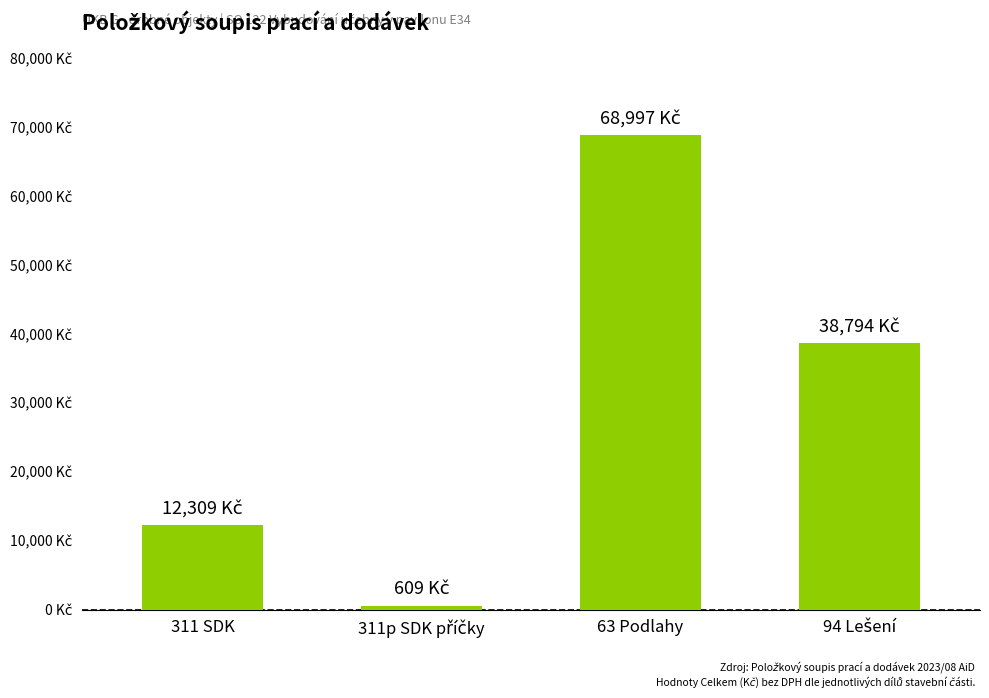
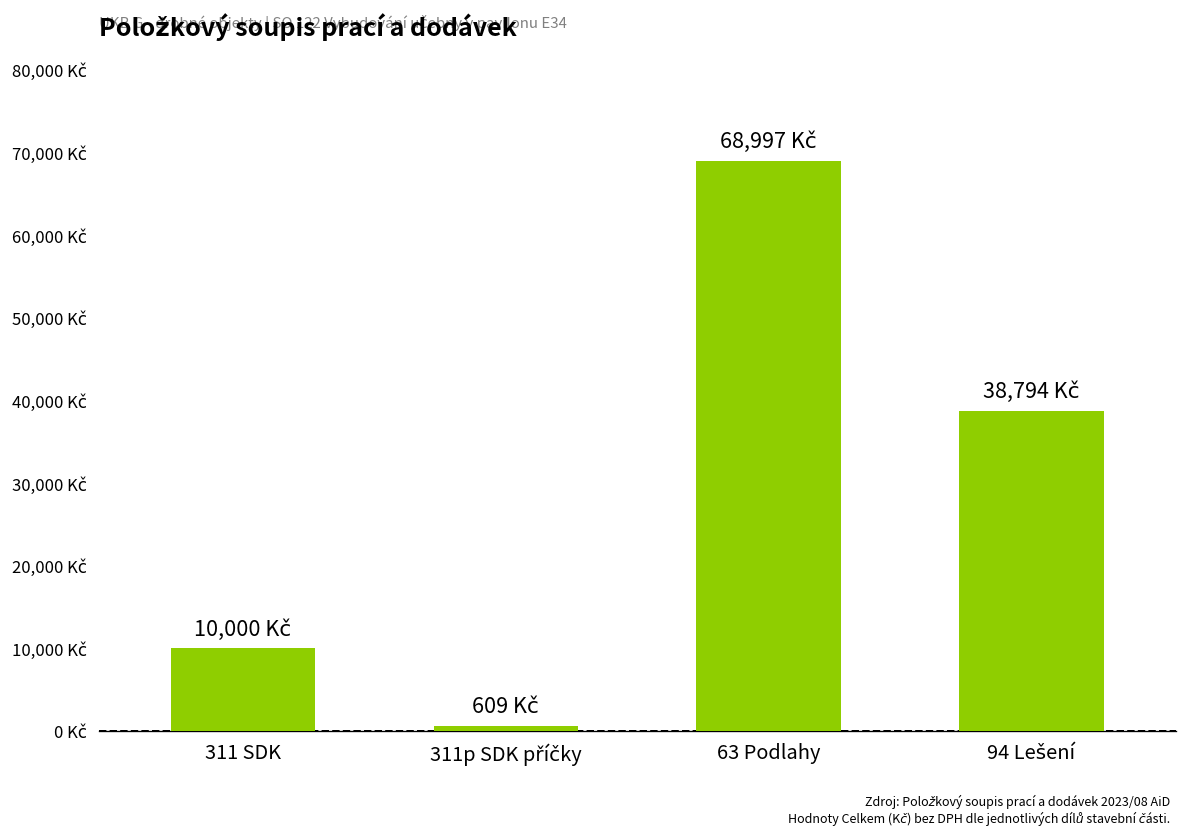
  {
-   "311 SDK": "12,309",
+   "311 SDK": "10,000",
    "311p SDK příčky": "609",
    "63 Podlahy": "68,997",
    "94 Lešení": "38,794"
  }
